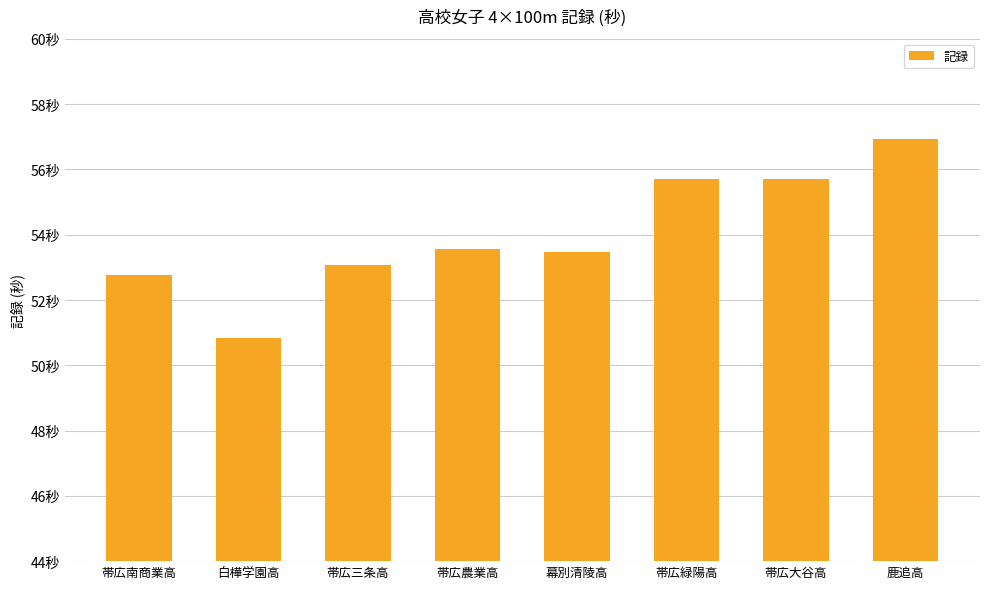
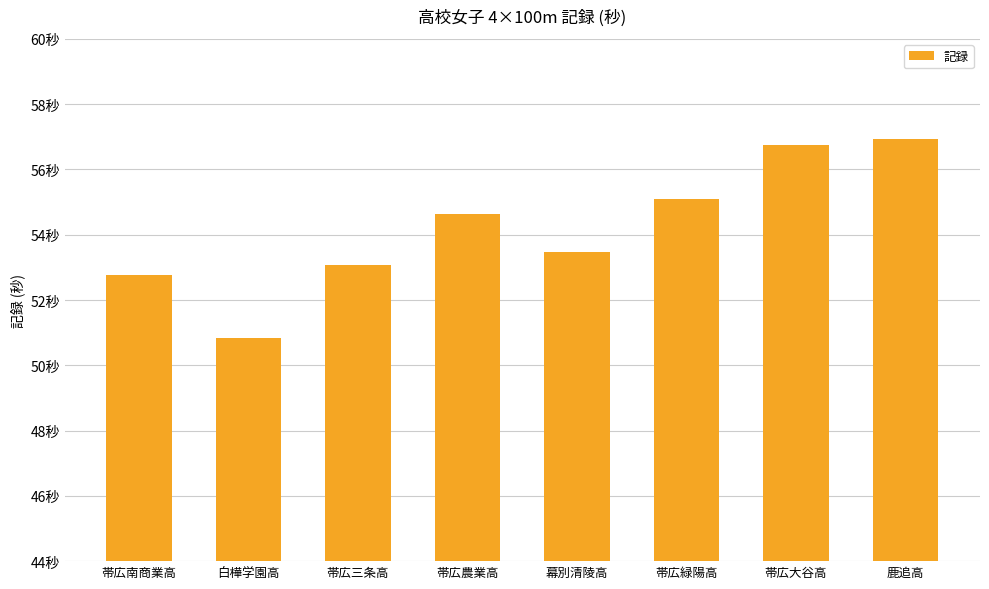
  {
    "帯広南商業高": "52.8秒",
    "白樺学園高": "50.8秒",
    "帯広三条高": "53.1秒",
-   "帯広農業高": "53.6秒",
+   "帯広農業高": "54.6秒",
    "幕別清陵高": "53.5秒",
-   "帯広緑陽高": "55.7秒",
-   "帯広大谷高": "55.7秒",
+   "帯広緑陽高": "55.1秒",
+   "帯広大谷高": "56.8秒",
    "鹿追高": "56.9秒"
  }
